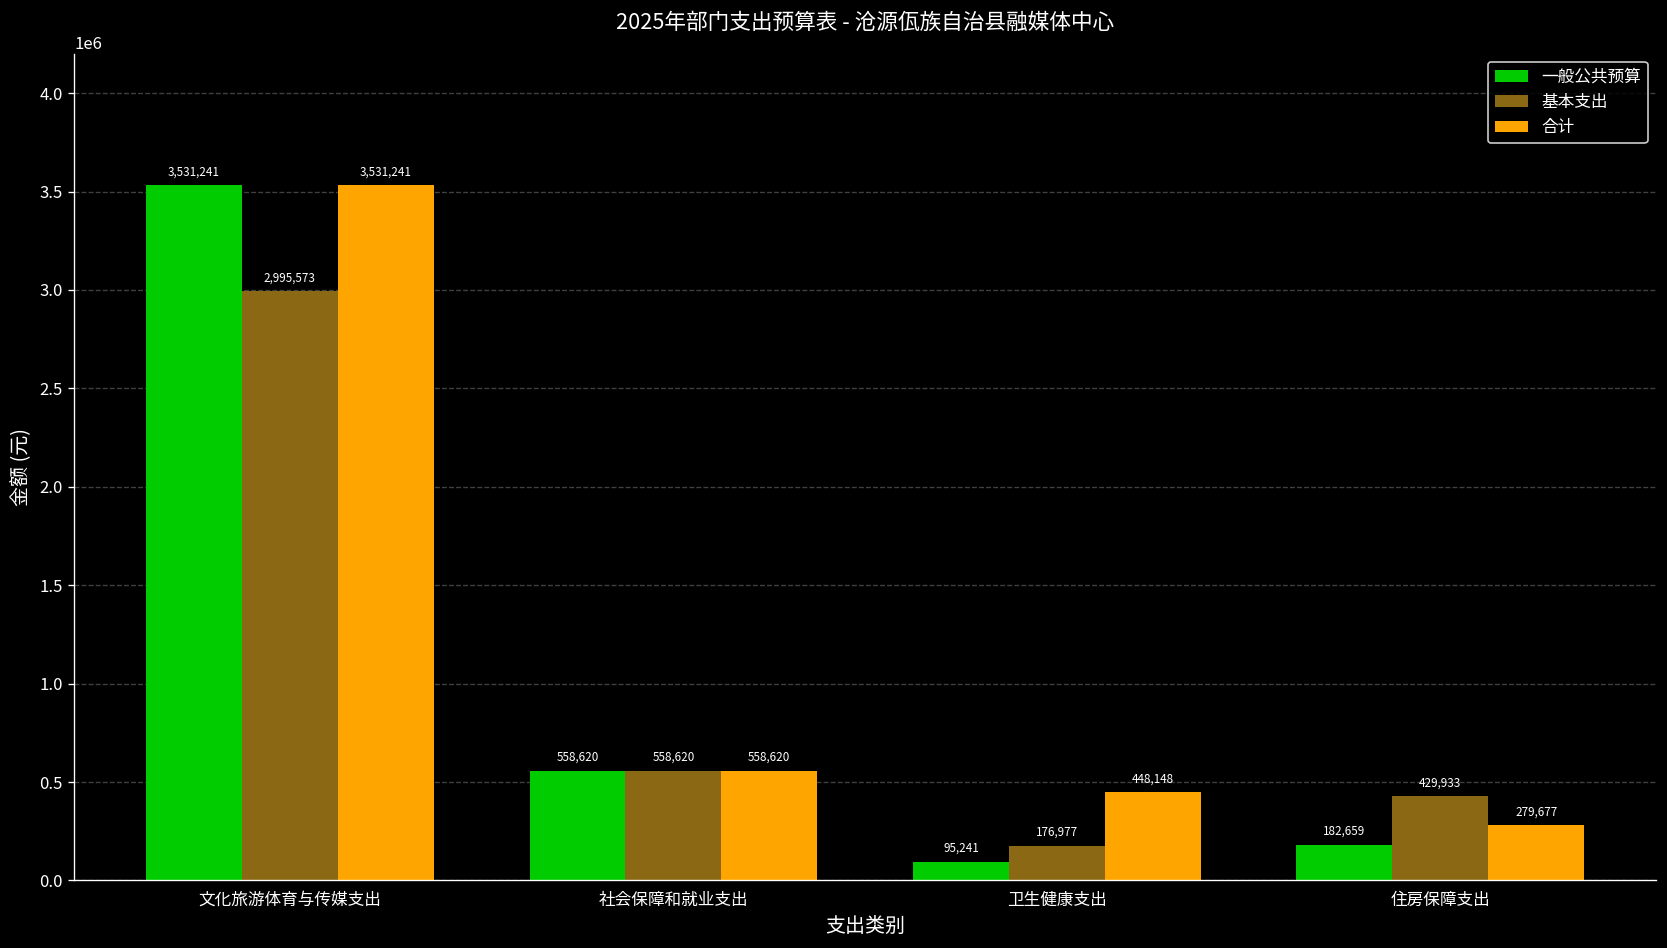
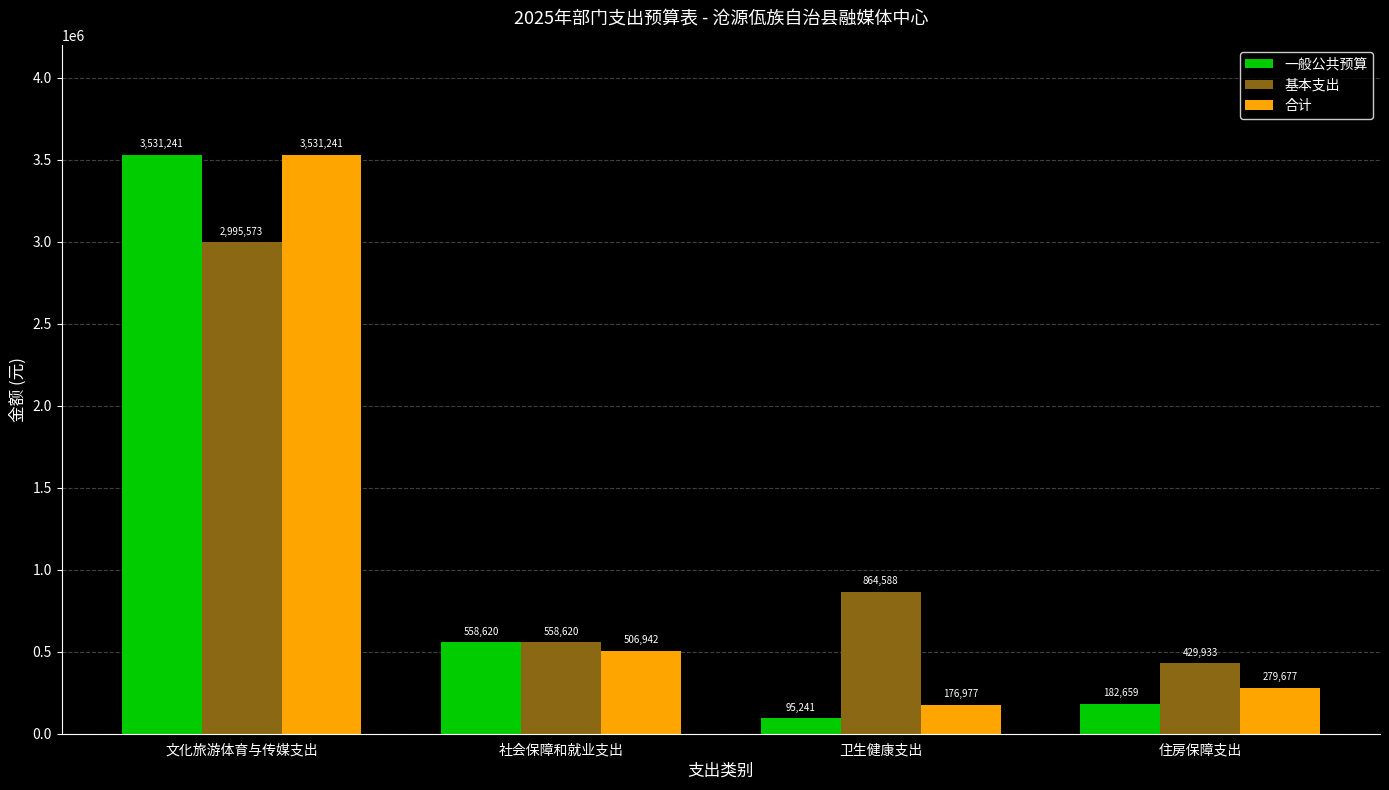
  {
    "一般公共预算": {
      "文化旅游体育与传媒支出": "3,531,241",
      "社会保障和就业支出": "558,620",
      "卫生健康支出": "95,241",
      "住房保障支出": "182,659"
    },
    "基本支出": {
      "文化旅游体育与传媒支出": "2,995,573",
      "社会保障和就业支出": "558,620",
-     "卫生健康支出": "176,977",
+     "卫生健康支出": "864,588",
      "住房保障支出": "429,933"
    },
    "合计": {
      "文化旅游体育与传媒支出": "3,531,241",
-     "社会保障和就业支出": "558,620",
-     "卫生健康支出": "448,148",
+     "社会保障和就业支出": "506,942",
+     "卫生健康支出": "176,977",
      "住房保障支出": "279,677"
    }
  }
